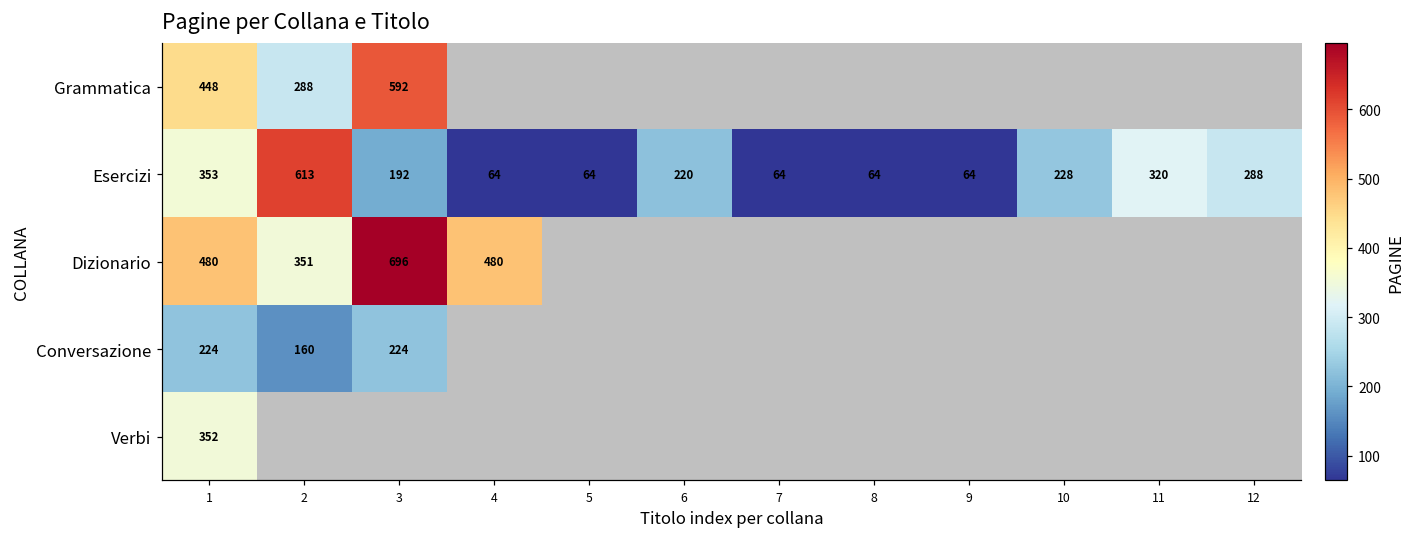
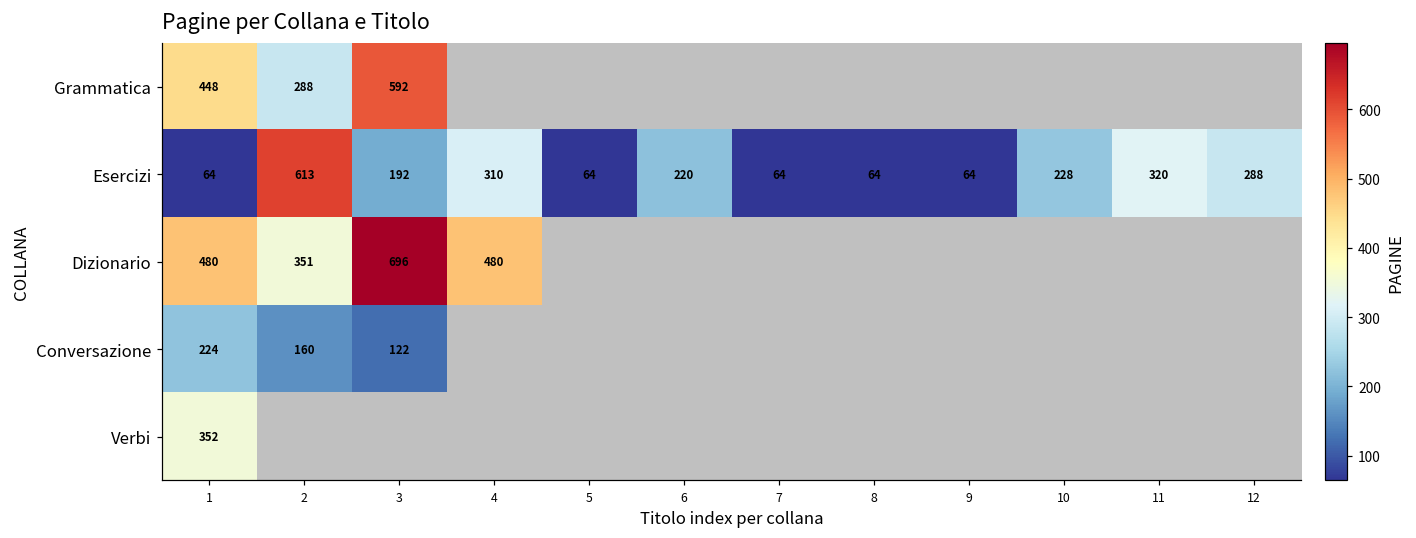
  {
    "Grammatica": {
      "1": 448,
      "2": 288,
      "3": 592
    },
    "Esercizi": {
-     "1": 353,
+     "1": 64,
      "2": 613,
      "3": 192,
-     "4": 64,
+     "4": 310,
      "5": 64,
      "6": 220,
      "7": 64,
      "8": 64,
      "9": 64,
      "10": 228,
      "11": 320,
      "12": 288
    },
    "Dizionario": {
      "1": 480,
      "2": 351,
      "3": 696,
      "4": 480
    },
    "Conversazione": {
      "1": 224,
      "2": 160,
-     "3": 224
+     "3": 122
    },
    "Verbi": {
      "1": 352
    }
  }
